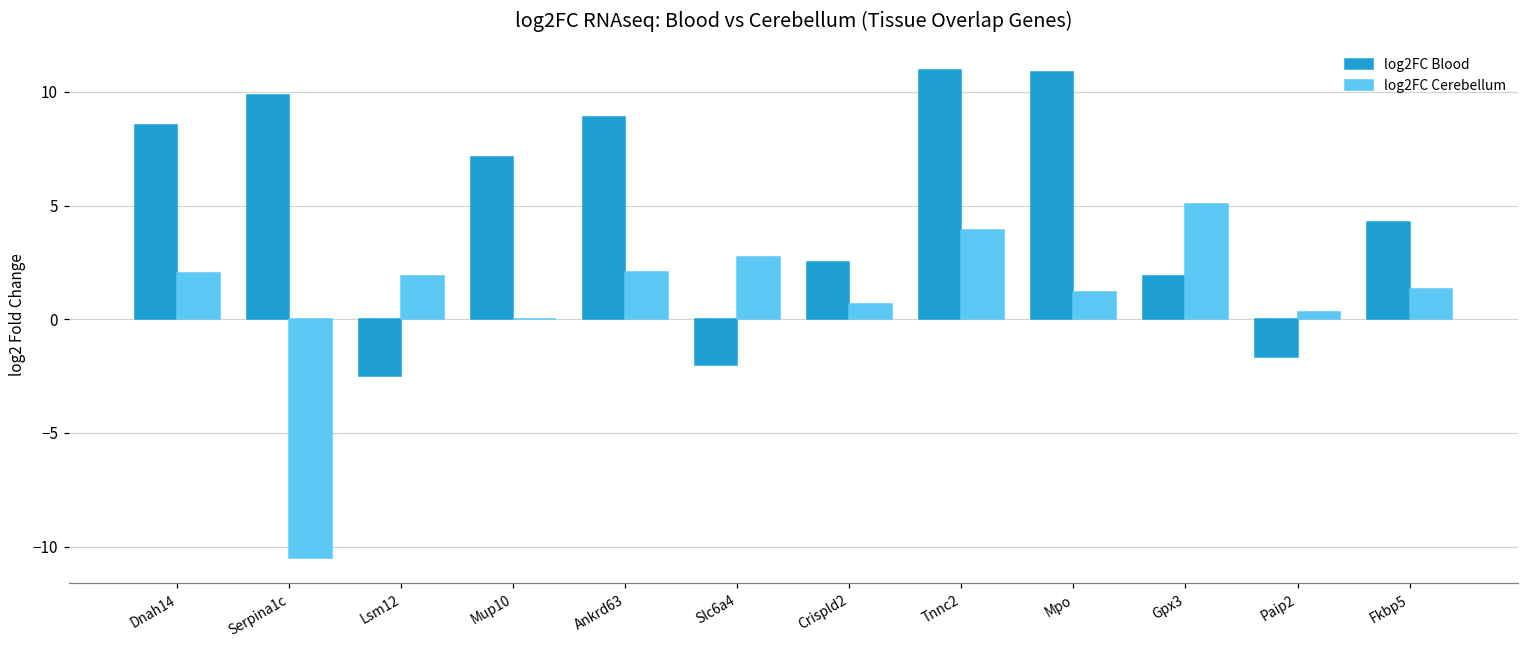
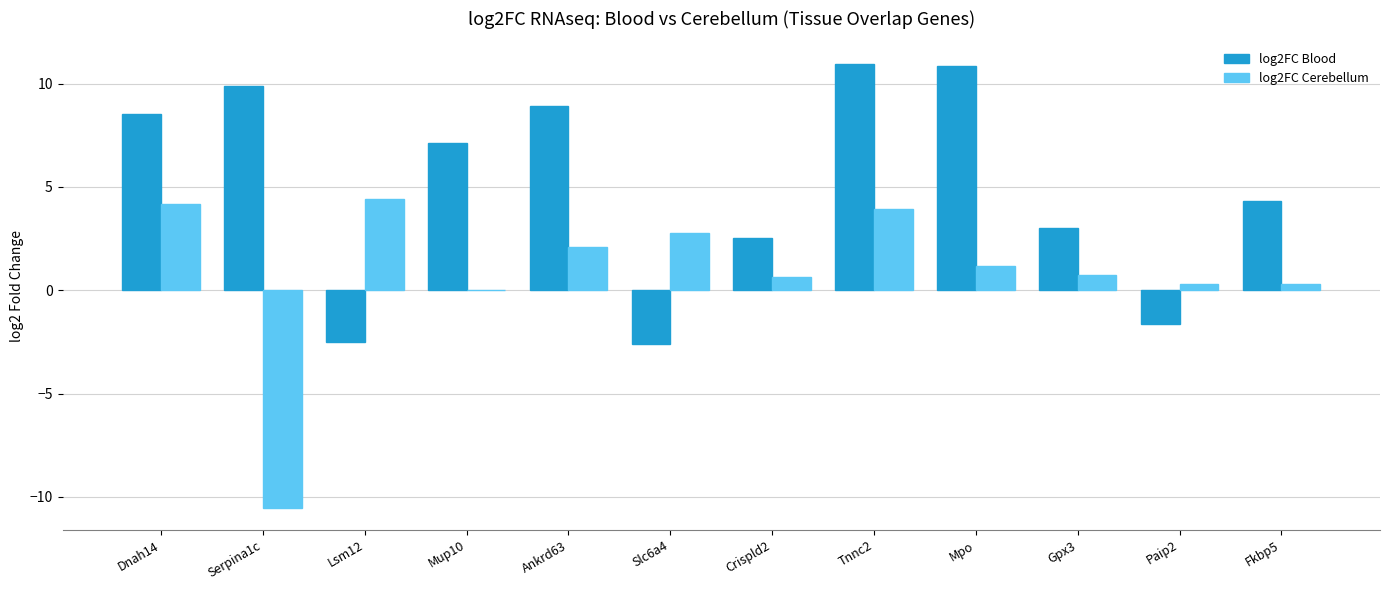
  {
    "log2FC Blood": {
      "Dnah14": 8.5,
      "Serpina1c": 9.9,
      "Lsm12": -2.5,
      "Mup10": 7.1,
      "Ankrd63": 8.9,
-     "Slc6a4": -2.0,
+     "Slc6a4": -2.6,
      "Crispld2": 2.5,
      "Tnnc2": 11.0,
      "Mpo": 10.9,
-     "Gpx3": 1.9,
+     "Gpx3": 3.0,
      "Paip2": -1.6,
      "Fkbp5": 4.3
    },
    "log2FC Cerebellum": {
-     "Dnah14": 2.0,
+     "Dnah14": 4.2,
      "Serpina1c": -10.5,
-     "Lsm12": 1.9,
+     "Lsm12": 4.4,
      "Ankrd63": 2.1,
      "Slc6a4": 2.8,
      "Crispld2": 0.7,
      "Tnnc2": 3.9,
      "Mpo": 1.2,
-     "Gpx3": 5.1,
+     "Gpx3": 0.7,
      "Paip2": 0.3,
-     "Fkbp5": 1.3
+     "Fkbp5": 0.3
    }
  }
